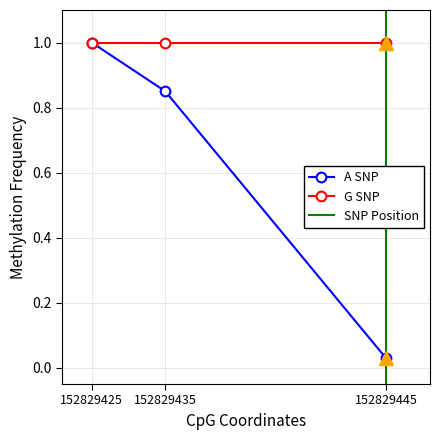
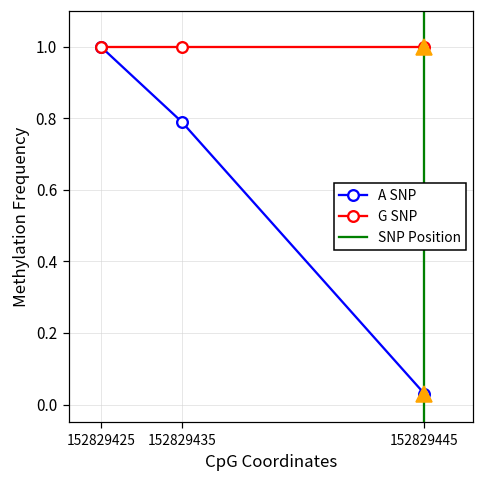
  {
    "A SNP": {
-     "152829435": 0.85
+     "152829435": 0.79
    },
    "G SNP": {
      "152829435": 1.00
    }
  }
